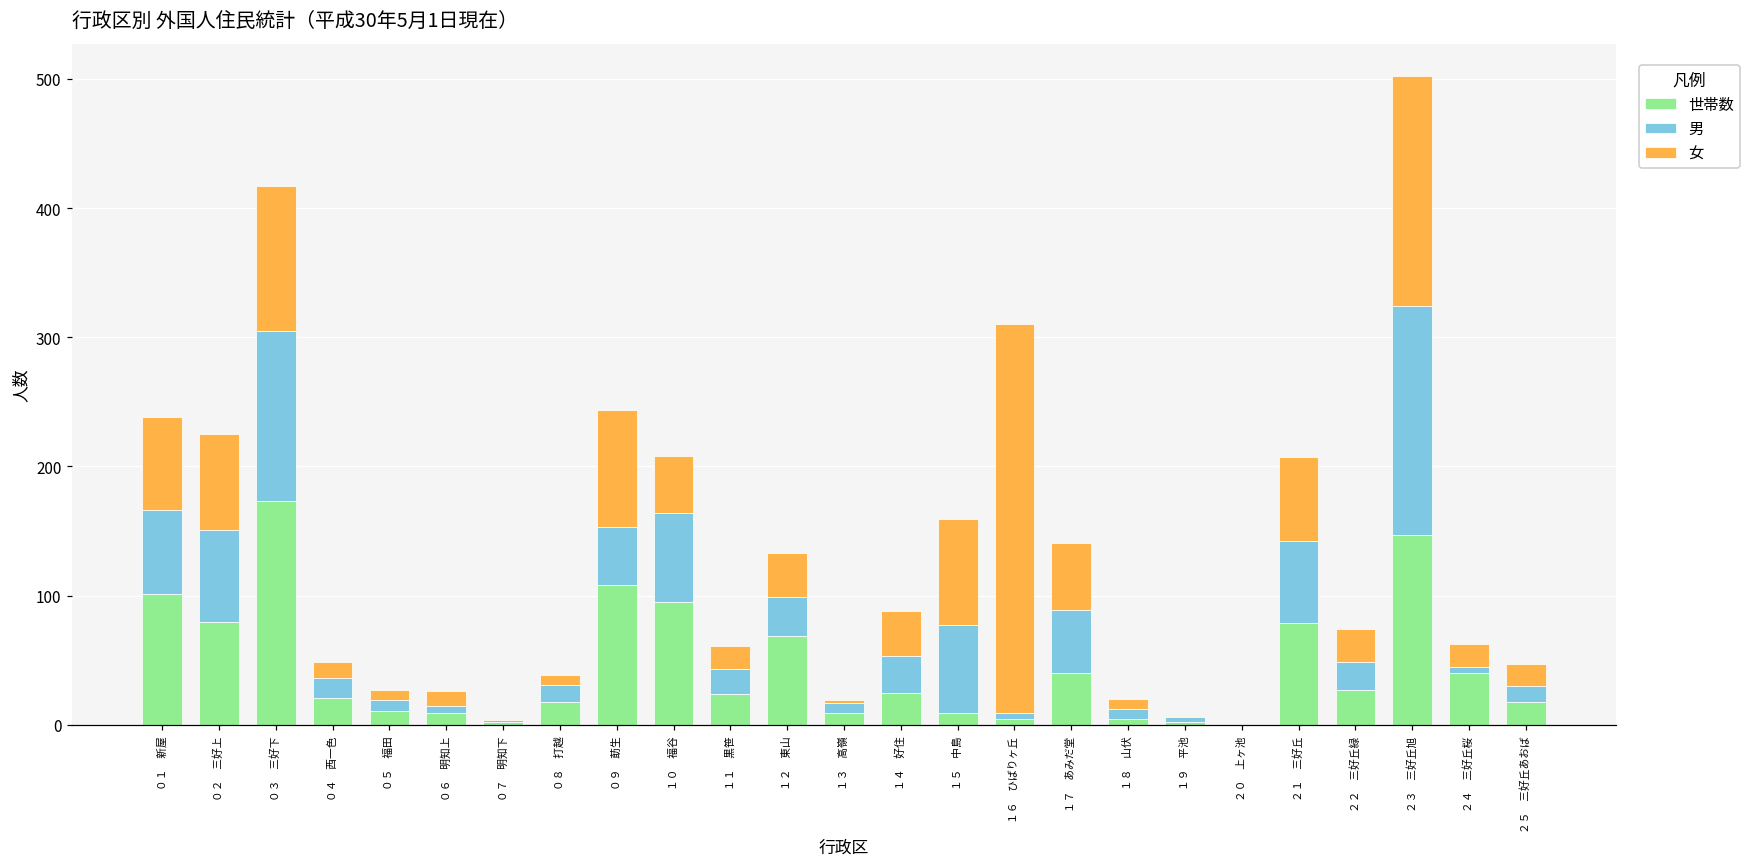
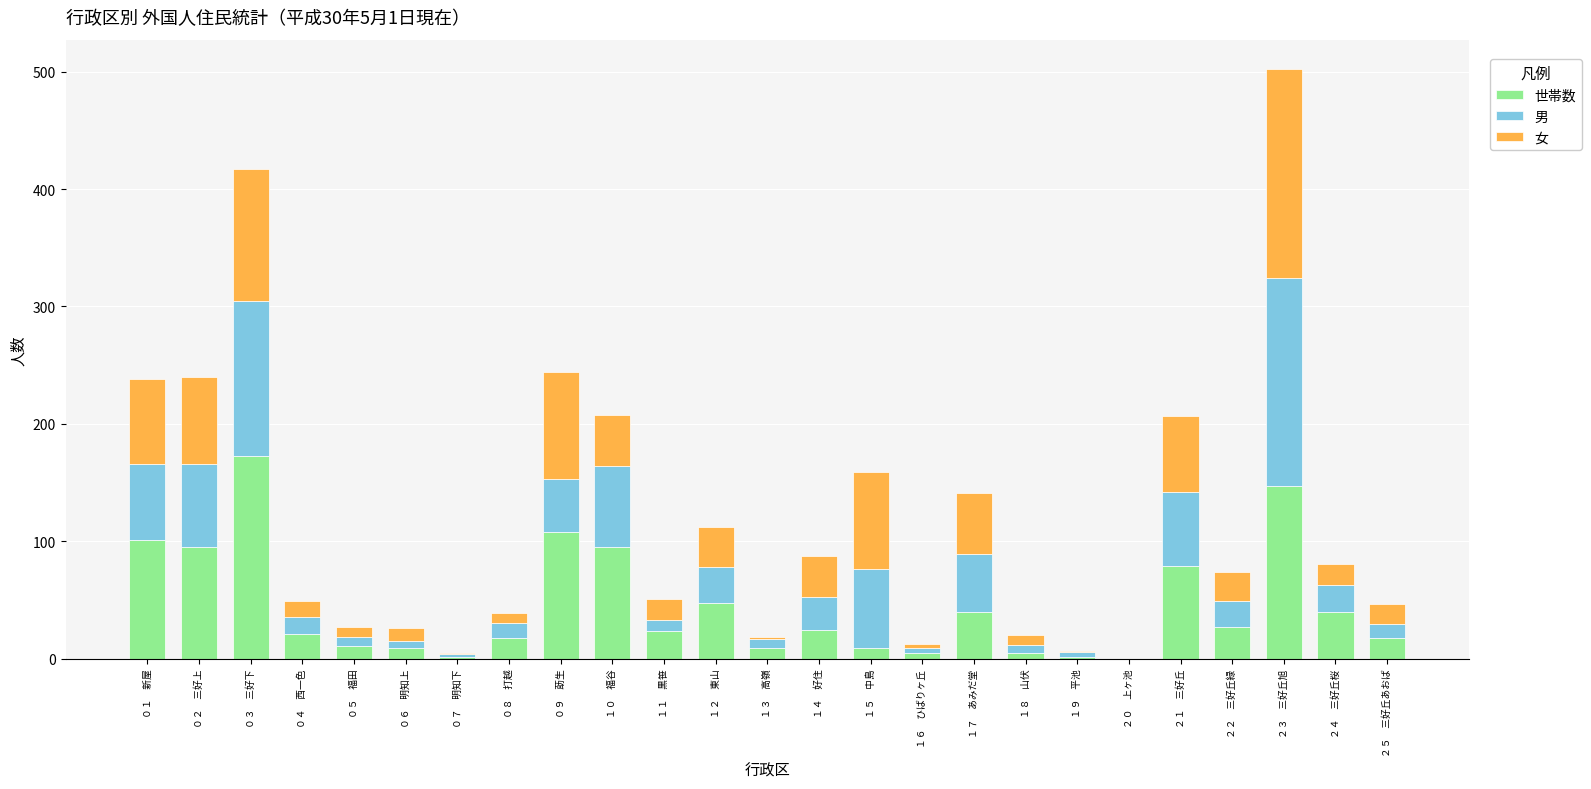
  {
    "世帯数": {
      "０１ 新屋": 101,
-     "０２ 三好上": 80,
+     "０２ 三好上": 95,
      "０３ 三好下": 173,
      "０４ 西一色": 21,
      "０５ 福田": 11,
      "０６ 明知上": 9,
      "０８ 打越": 18,
      "０９ 莇生": 108,
      "１０ 福谷": 95,
      "１１ 黒笹": 24,
-     "１２ 東山": 69,
+     "１２ 東山": 48,
      "１３ 高嶺": 9,
      "１４ 好住": 25,
      "１５ 中島": 9,
      "１６ ひばりヶ丘": 5,
      "１７ あみだ堂": 40,
      "１８ 山伏": 5,
      "２０ 上ヶ池": 0,
      "２１ 三好丘": 79,
      "２２ 三好丘緑": 27,
      "２３ 三好丘旭": 147,
      "２４ 三好丘桜": 40,
      "２５ 三好丘あおば": 18
    },
    "男": {
      "０１ 新屋": 65,
      "０２ 三好上": 71,
      "０３ 三好下": 132,
      "０４ 西一色": 15,
      "０５ 福田": 8,
      "０６ 明知上": 6,
      "０８ 打越": 13,
      "０９ 莇生": 45,
      "１０ 福谷": 69,
-     "１１ 黒笹": 19,
+     "１１ 黒笹": 9,
      "１２ 東山": 30,
      "１３ 高嶺": 8,
      "１４ 好住": 28,
      "１５ 中島": 68,
      "１６ ひばりヶ丘": 4,
      "１７ あみだ堂": 49,
      "１８ 山伏": 7,
      "１９ 平池": 4,
      "２０ 上ヶ池": 0,
      "２１ 三好丘": 63,
      "２２ 三好丘緑": 22,
      "２３ 三好丘旭": 177,
-     "２４ 三好丘桜": 5,
+     "２４ 三好丘桜": 23,
      "２５ 三好丘あおば": 12
    },
    "女": {
      "０１ 新屋": 72,
      "０２ 三好上": 74,
      "０３ 三好下": 112,
      "０４ 西一色": 13,
      "０５ 福田": 8,
      "０６ 明知上": 11,
      "０８ 打越": 8,
      "０９ 莇生": 91,
      "１０ 福谷": 44,
      "１１ 黒笹": 18,
      "１２ 東山": 34,
      "１４ 好住": 35,
      "１５ 中島": 82,
-     "１６ ひばりヶ丘": 301,
+     "１６ ひばりヶ丘": 4,
      "１７ あみだ堂": 52,
      "１８ 山伏": 8,
      "２０ 上ヶ池": 0,
      "２１ 三好丘": 65,
      "２２ 三好丘緑": 25,
      "２３ 三好丘旭": 178,
      "２４ 三好丘桜": 18,
      "２５ 三好丘あおば": 17
    }
  }
